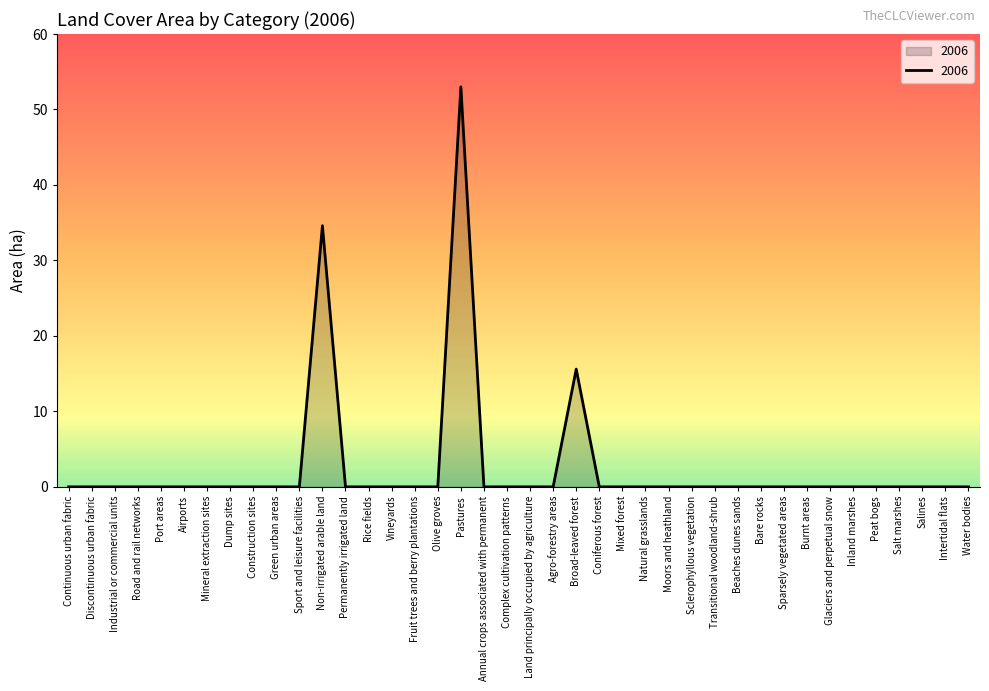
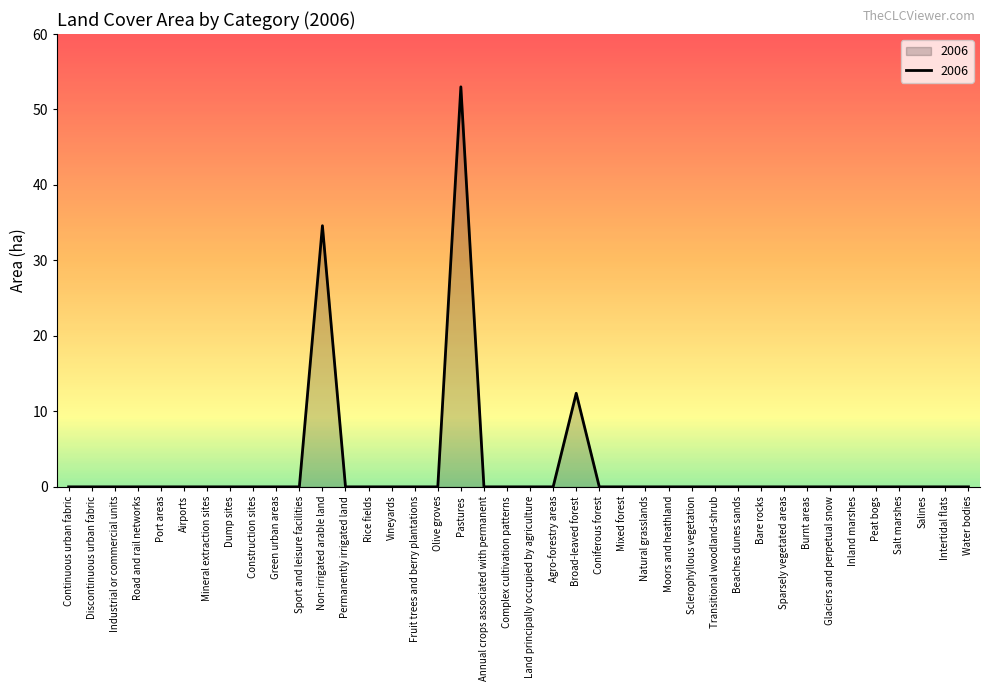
  {
    "Continuous urban fabric": 0,
    "Discontinuous urban fabric": 0,
    "Industrial or commercial units": 0,
    "Road and rail networks": 0,
    "Port areas": 0,
    "Airports": 0,
    "Mineral extraction sites": 0,
    "Dump sites": 0,
    "Construction sites": 0,
    "Green urban areas": 0,
    "Sport and leisure facilities": 0,
    "Non-irrigated arable land": 35,
    "Permanently irrigated land": 0,
    "Rice fields": 0,
    "Vineyards": 0,
    "Fruit trees and berry plantations": 0,
    "Olive groves": 0,
    "Pastures": 53,
    "Annual crops associated with permanent": 0,
    "Complex cultivation patterns": 0,
    "Land principally occupied by agriculture": 0,
    "Agro-forestry areas": 0,
-   "Broad-leaved forest": 16,
+   "Broad-leaved forest": 12,
    "Coniferous forest": 0,
    "Mixed forest": 0,
    "Natural grasslands": 0,
    "Moors and heathland": 0,
    "Sclerophyllous vegetation": 0,
    "Transitional woodland-shrub": 0,
    "Beaches dunes sands": 0,
    "Bare rocks": 0,
    "Sparsely vegetated areas": 0,
    "Burnt areas": 0,
    "Glaciers and perpetual snow": 0,
    "Inland marshes": 0,
    "Peat bogs": 0,
    "Salt marshes": 0,
    "Salines": 0,
    "Intertidal flats": 0,
    "Water bodies": 0
  }
